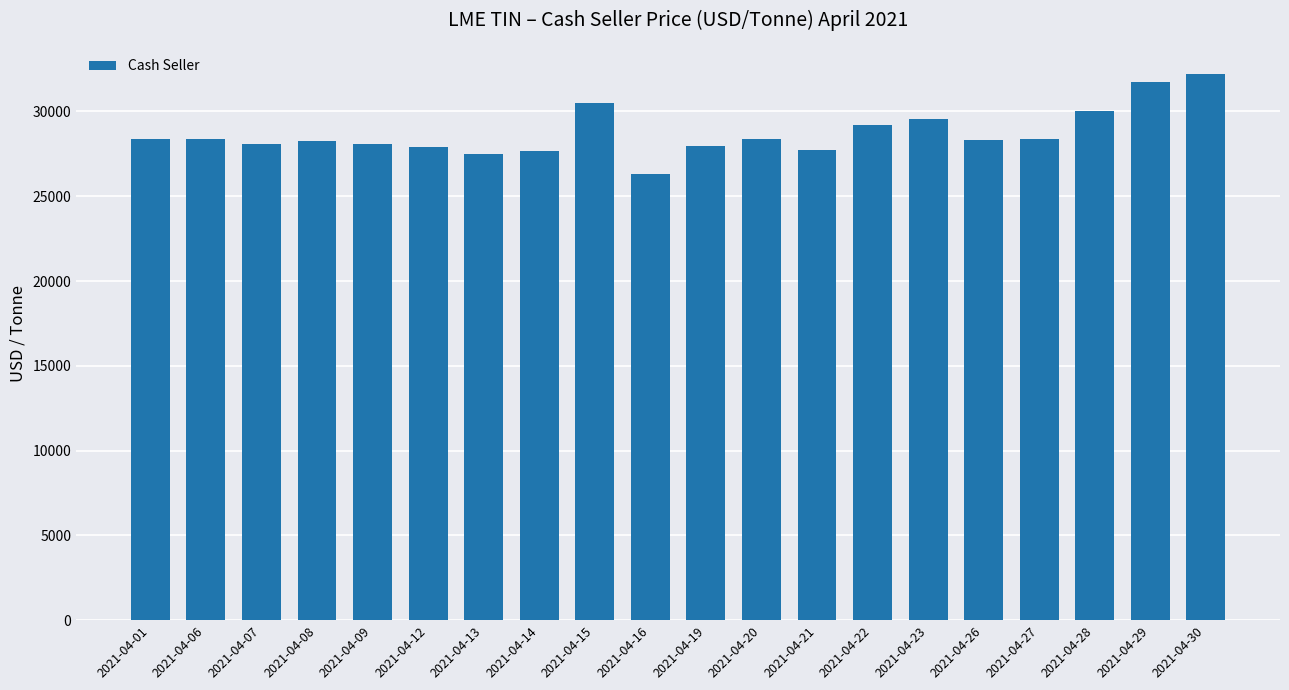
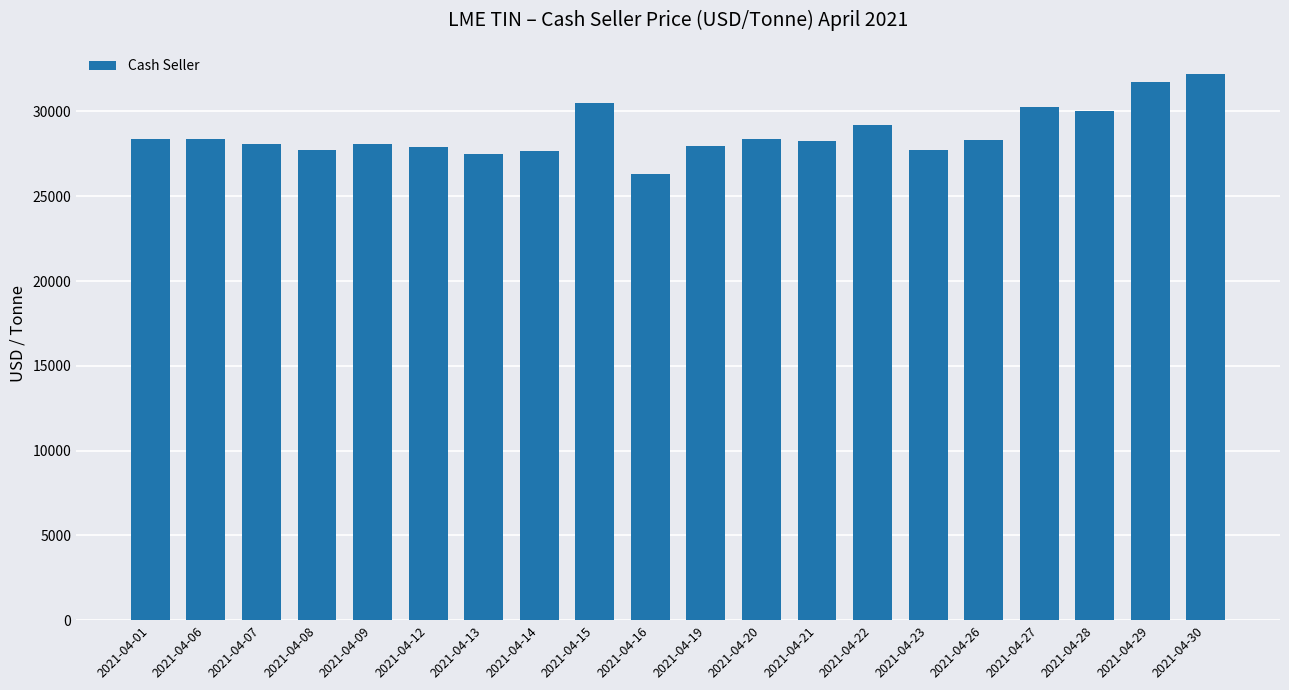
  {
    "2021-04-01": 28400,
    "2021-04-06": 28400,
    "2021-04-07": 28100,
-   "2021-04-08": 28300,
+   "2021-04-08": 27700,
    "2021-04-09": 28100,
    "2021-04-12": 27900,
    "2021-04-13": 27500,
    "2021-04-14": 27700,
    "2021-04-15": 30500,
    "2021-04-16": 26300,
    "2021-04-19": 27900,
    "2021-04-20": 28400,
-   "2021-04-21": 27700,
+   "2021-04-21": 28300,
    "2021-04-22": 29200,
-   "2021-04-23": 29500,
+   "2021-04-23": 27700,
    "2021-04-26": 28300,
-   "2021-04-27": 28400,
+   "2021-04-27": 30300,
    "2021-04-28": 30000,
    "2021-04-29": 31800,
    "2021-04-30": 32200
  }
